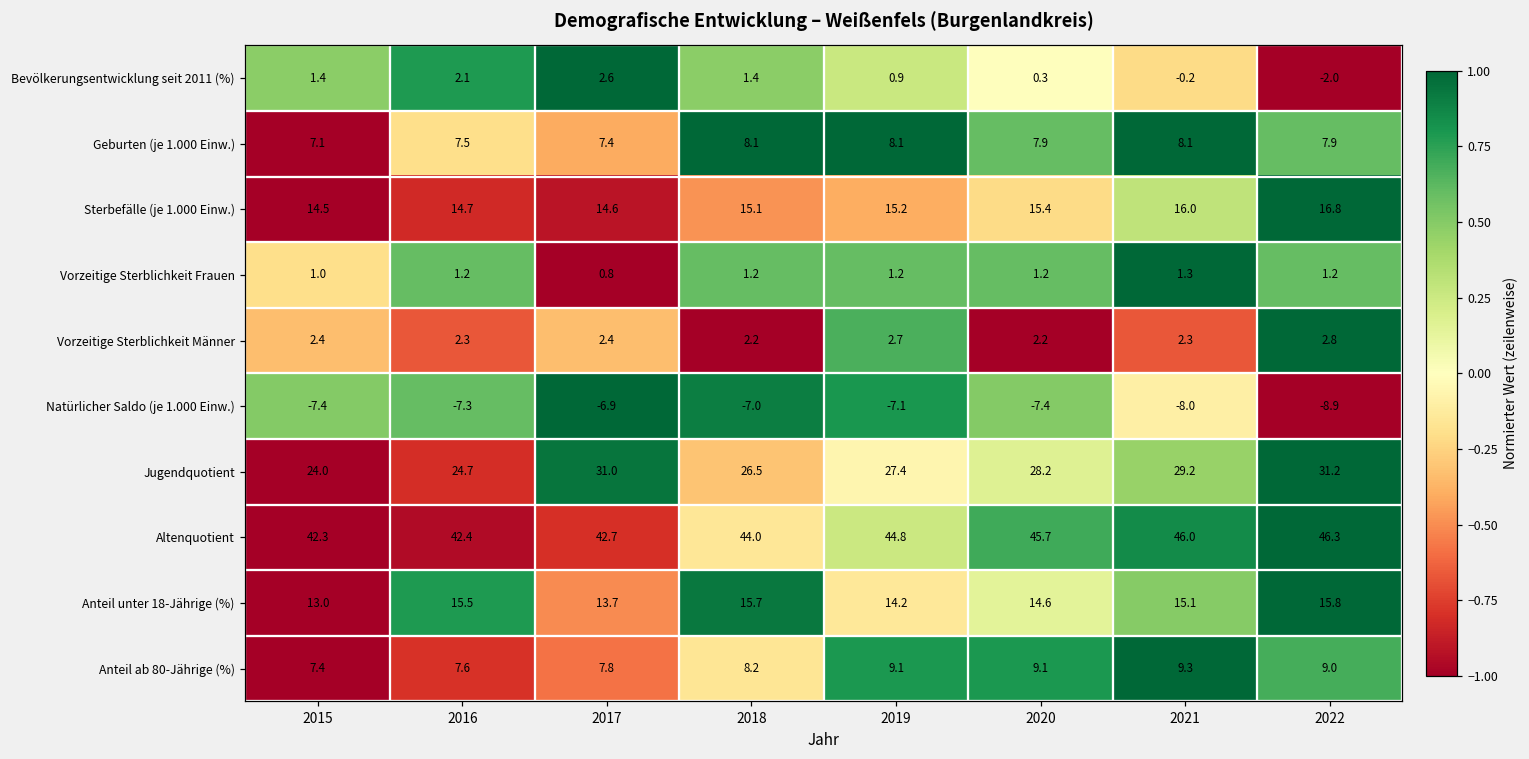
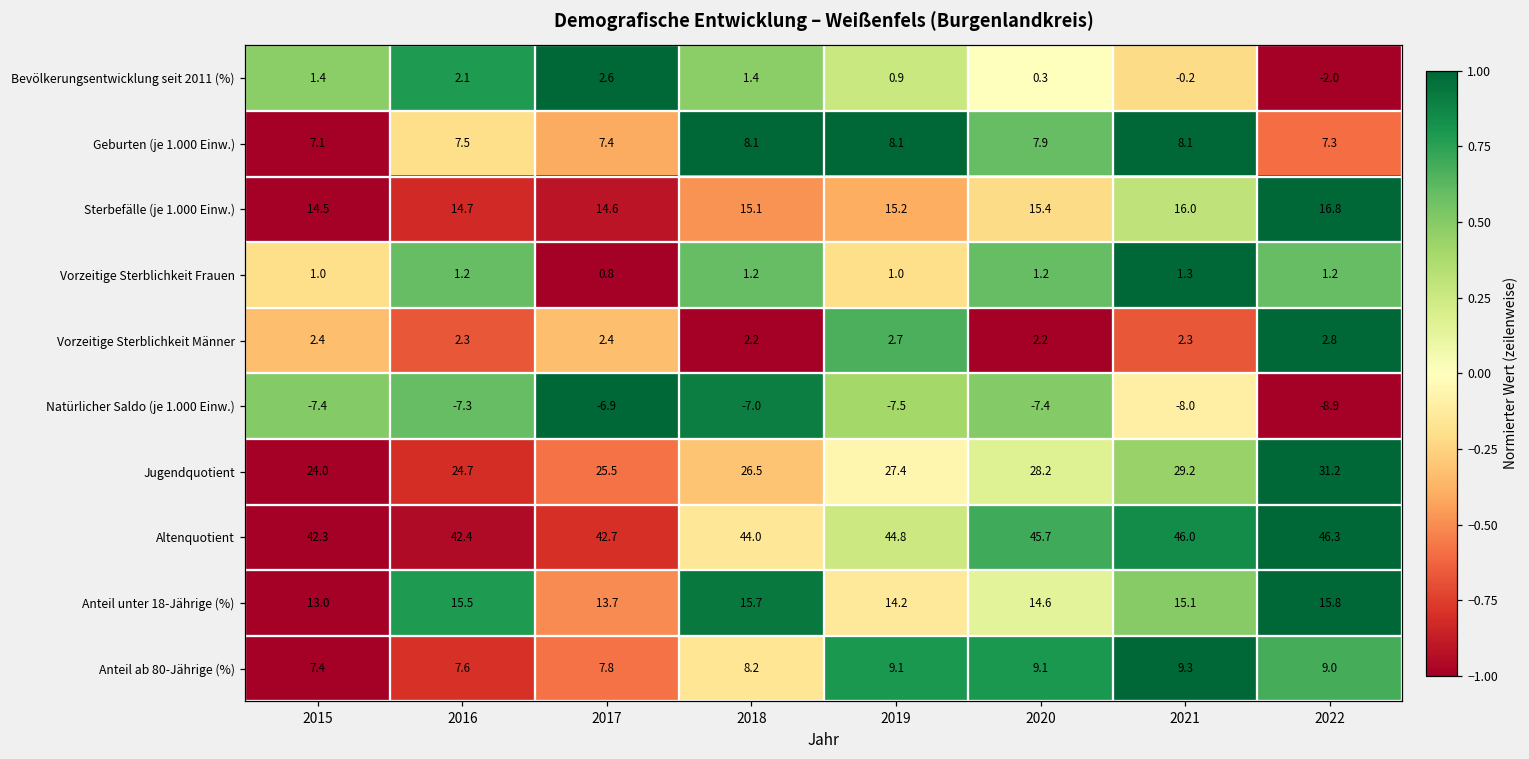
  {
    "Bevölkerungsentwicklung seit 2011 (%)": {
      "2015": 1.4,
      "2016": 2.1,
      "2017": 2.6,
      "2018": 1.4,
      "2019": 0.9,
      "2020": 0.3,
      "2021": -0.2,
      "2022": -2.0
    },
    "Geburten (je 1.000 Einw.)": {
      "2015": 7.1,
      "2016": 7.5,
      "2017": 7.4,
      "2018": 8.1,
      "2019": 8.1,
      "2020": 7.9,
      "2021": 8.1,
-     "2022": 7.9
+     "2022": 7.3
    },
    "Sterbefälle (je 1.000 Einw.)": {
      "2015": 14.5,
      "2016": 14.7,
      "2017": 14.6,
      "2018": 15.1,
      "2019": 15.2,
      "2020": 15.4,
      "2021": 16.0,
      "2022": 16.8
    },
    "Vorzeitige Sterblichkeit Frauen": {
      "2015": 1.0,
      "2016": 1.2,
      "2017": 0.8,
      "2018": 1.2,
-     "2019": 1.2,
+     "2019": 1.0,
      "2020": 1.2,
      "2021": 1.3,
      "2022": 1.2
    },
    "Vorzeitige Sterblichkeit Männer": {
      "2015": 2.4,
      "2016": 2.3,
      "2017": 2.4,
      "2018": 2.2,
      "2019": 2.7,
      "2020": 2.2,
      "2021": 2.3,
      "2022": 2.8
    },
    "Natürlicher Saldo (je 1.000 Einw.)": {
      "2015": -7.4,
      "2016": -7.3,
      "2017": -6.9,
      "2018": -7.0,
-     "2019": -7.1,
+     "2019": -7.5,
      "2020": -7.4,
      "2021": -8.0,
      "2022": -8.9
    },
    "Jugendquotient": {
      "2015": 24.0,
      "2016": 24.7,
-     "2017": 31.0,
+     "2017": 25.5,
      "2018": 26.5,
      "2019": 27.4,
      "2020": 28.2,
      "2021": 29.2,
      "2022": 31.2
    },
    "Altenquotient": {
      "2015": 42.3,
      "2016": 42.4,
      "2017": 42.7,
      "2018": 44.0,
      "2019": 44.8,
      "2020": 45.7,
      "2021": 46.0,
      "2022": 46.3
    },
    "Anteil unter 18-Jährige (%)": {
      "2015": 13.0,
      "2016": 15.5,
      "2017": 13.7,
      "2018": 15.7,
      "2019": 14.2,
      "2020": 14.6,
      "2021": 15.1,
      "2022": 15.8
    },
    "Anteil ab 80-Jährige (%)": {
      "2015": 7.4,
      "2016": 7.6,
      "2017": 7.8,
      "2018": 8.2,
      "2019": 9.1,
      "2020": 9.1,
      "2021": 9.3,
      "2022": 9.0
    }
  }
